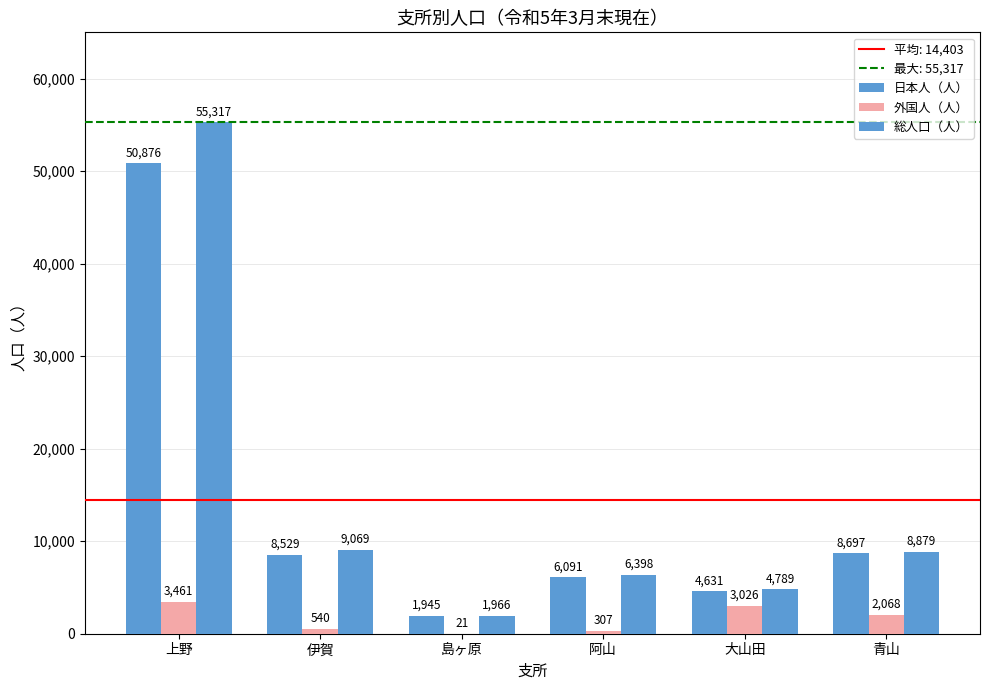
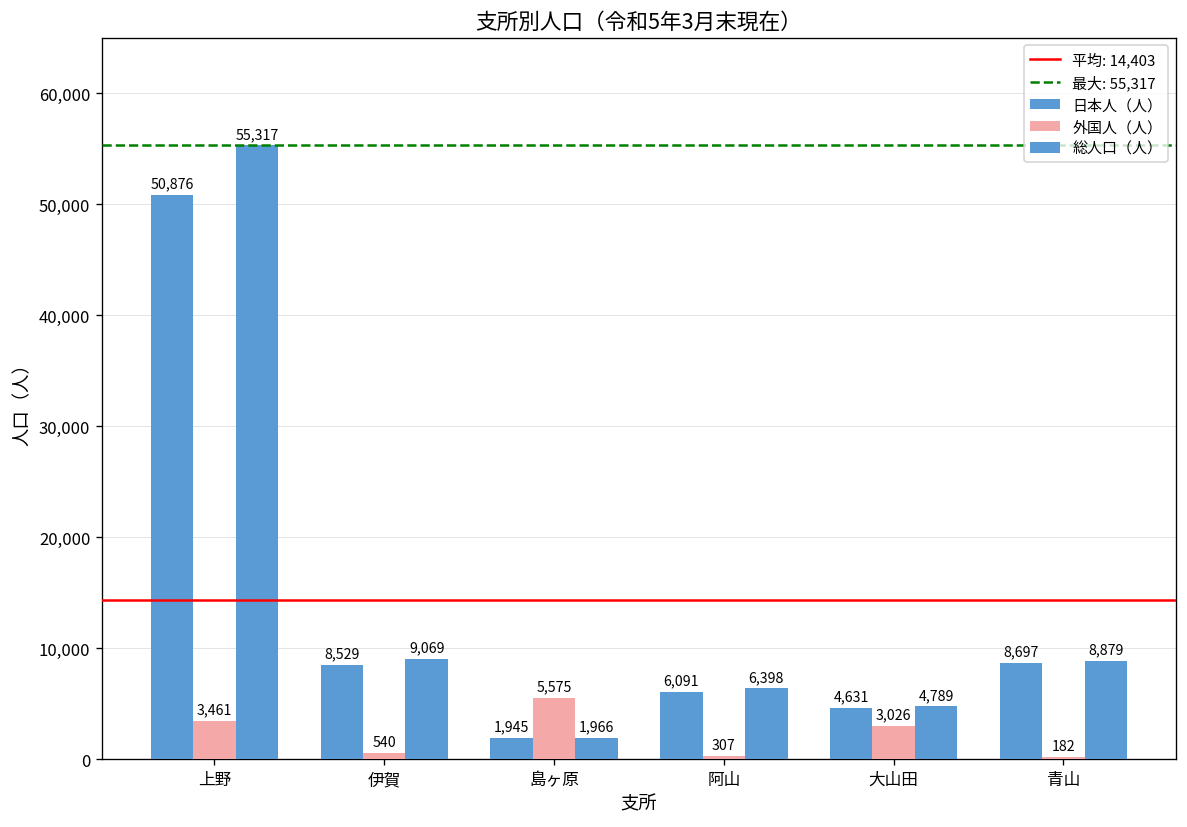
  {
    "外国人（人）": {
      "上野": "3,461",
      "伊賀": "540",
-     "島ヶ原": "21",
+     "島ヶ原": "5,575",
      "阿山": "307",
      "大山田": "3,026",
-     "青山": "2,068"
+     "青山": "182"
    }
  }
